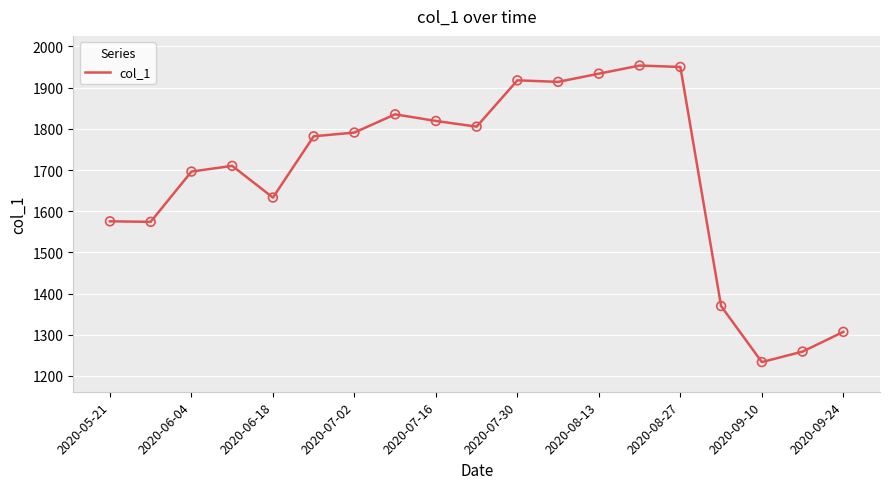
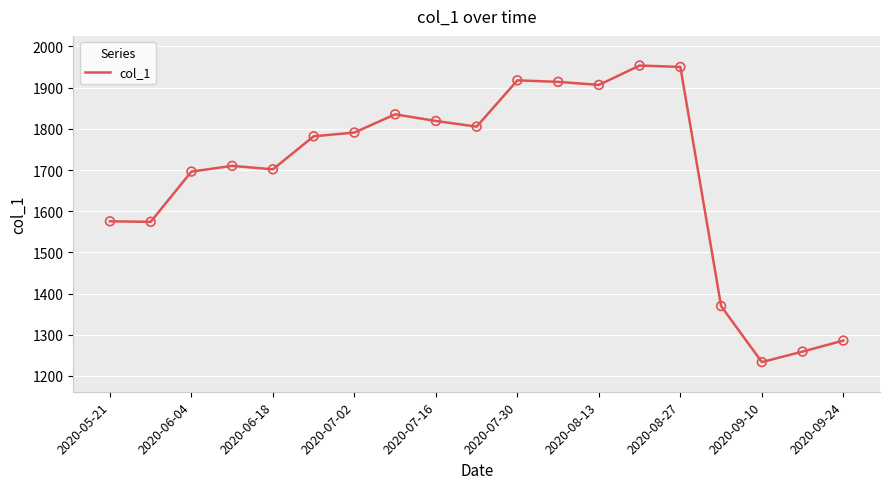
  {
    "2020-05-21": 1580,
    "2020-06-04": 1700,
-   "2020-06-18": 1630,
+   "2020-06-18": 1700,
    "2020-07-02": 1790,
    "2020-07-16": 1820,
    "2020-07-30": 1920,
-   "2020-08-13": 1930,
+   "2020-08-13": 1910,
    "2020-08-27": 1950,
    "2020-09-10": 1230,
-   "2020-09-24": 1310
+   "2020-09-24": 1290
  }
